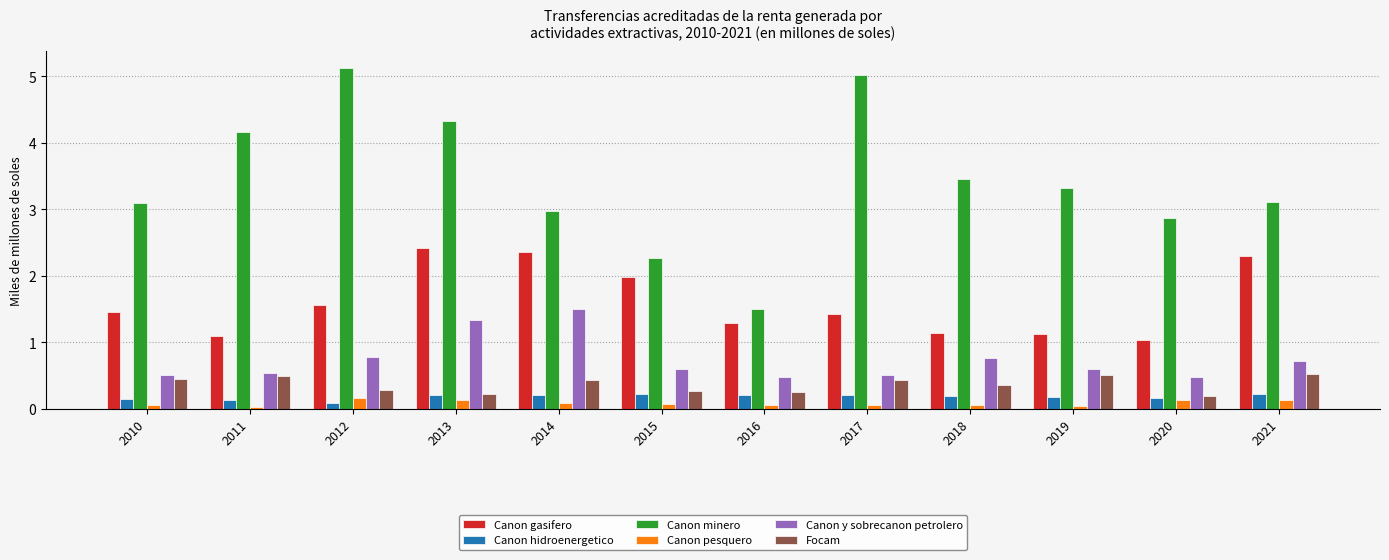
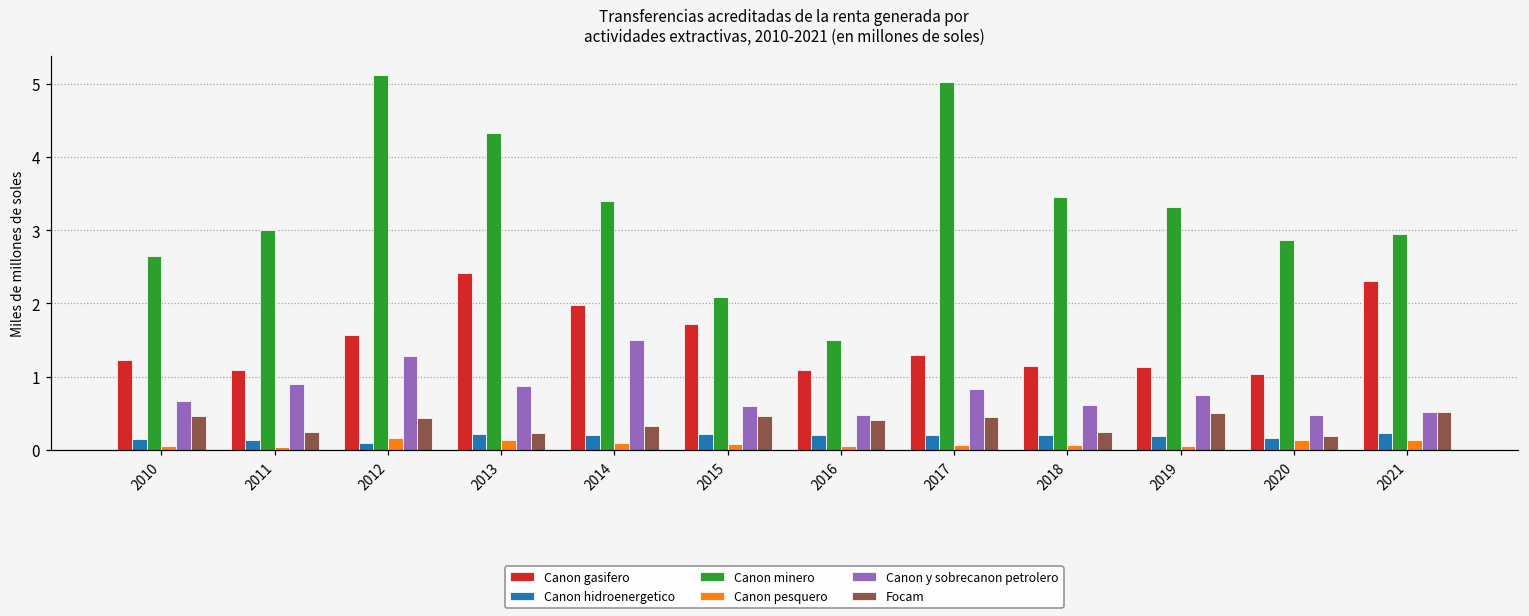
  {
    "Canon gasifero": {
-     "2010": 1.4,
+     "2010": 1.2,
      "2011": 1.1,
      "2012": 1.6,
      "2013": 2.4,
-     "2014": 2.4,
-     "2015": 2.0,
-     "2016": 1.3,
-     "2017": 1.4,
+     "2014": 2.0,
+     "2015": 1.7,
+     "2016": 1.1,
+     "2017": 1.3,
      "2018": 1.1,
      "2019": 1.1,
      "2020": 1.0,
      "2021": 2.3
    },
    "Canon hidroenergetico": {
      "2010": 0.2,
      "2011": 0.1,
      "2012": 0.1,
      "2013": 0.2,
      "2014": 0.2,
      "2015": 0.2,
      "2016": 0.2,
      "2017": 0.2,
      "2018": 0.2,
      "2019": 0.2,
      "2020": 0.2,
      "2021": 0.2
    },
    "Canon minero": {
-     "2010": 3.1,
-     "2011": 4.2,
+     "2010": 2.6,
+     "2011": 3.0,
      "2012": 5.1,
      "2013": 4.3,
-     "2014": 3.0,
-     "2015": 2.3,
+     "2014": 3.4,
+     "2015": 2.1,
      "2016": 1.5,
      "2017": 5.0,
      "2018": 3.5,
      "2019": 3.3,
      "2020": 2.9,
-     "2021": 3.1
+     "2021": 2.9
    },
    "Canon pesquero": {
      "2010": 0.1,
      "2012": 0.2,
      "2013": 0.1,
      "2014": 0.1,
      "2015": 0.1,
      "2016": 0.1,
      "2017": 0.1,
      "2018": 0.1,
      "2019": 0.0,
      "2020": 0.1,
      "2021": 0.1
    },
    "Canon y sobrecanon petrolero": {
-     "2010": 0.5,
-     "2011": 0.5,
-     "2012": 0.8,
-     "2013": 1.3,
+     "2010": 0.7,
+     "2011": 0.9,
+     "2012": 1.3,
+     "2013": 0.9,
      "2014": 1.5,
      "2015": 0.6,
      "2016": 0.5,
-     "2017": 0.5,
-     "2018": 0.8,
-     "2019": 0.6,
+     "2017": 0.8,
+     "2018": 0.6,
+     "2019": 0.7,
      "2020": 0.5,
-     "2021": 0.7
+     "2021": 0.5
    },
    "Focam": {
      "2010": 0.5,
-     "2011": 0.5,
-     "2012": 0.3,
+     "2011": 0.2,
+     "2012": 0.4,
      "2013": 0.2,
-     "2014": 0.4,
-     "2015": 0.3,
-     "2016": 0.3,
+     "2014": 0.3,
+     "2015": 0.5,
+     "2016": 0.4,
      "2017": 0.4,
-     "2018": 0.4,
+     "2018": 0.2,
      "2019": 0.5,
      "2020": 0.2,
      "2021": 0.5
    }
  }
